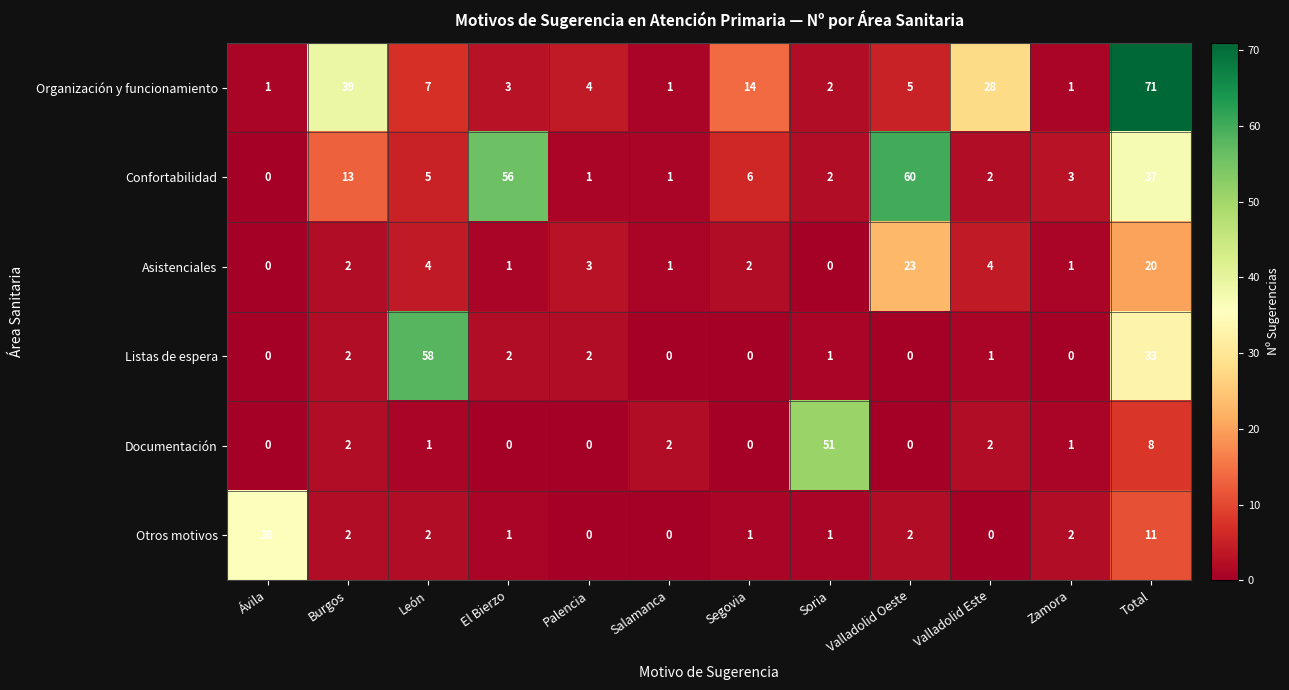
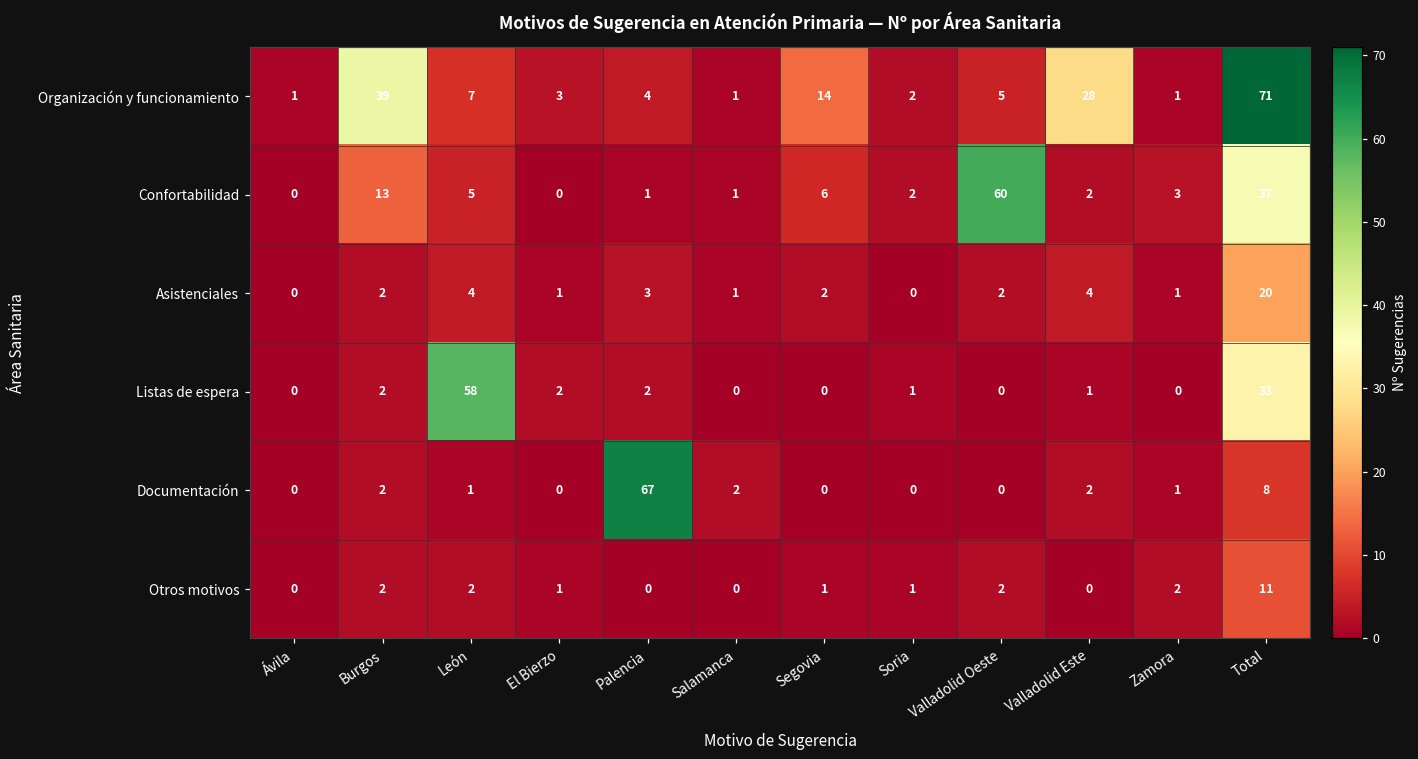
  {
    "Organización y funcionamiento": {
      "Ávila": 1,
      "Burgos": 39,
      "León": 7,
      "El Bierzo": 3,
      "Palencia": 4,
      "Salamanca": 1,
      "Segovia": 14,
      "Soria": 2,
      "Valladolid Oeste": 5,
      "Valladolid Este": 28,
      "Zamora": 1,
      "Total": 71
    },
    "Confortabilidad": {
      "Ávila": 0,
      "Burgos": 13,
      "León": 5,
-     "El Bierzo": 56,
+     "El Bierzo": 0,
      "Palencia": 1,
      "Salamanca": 1,
      "Segovia": 6,
      "Soria": 2,
      "Valladolid Oeste": 60,
      "Valladolid Este": 2,
      "Zamora": 3,
      "Total": 37
    },
    "Asistenciales": {
      "Ávila": 0,
      "Burgos": 2,
      "León": 4,
      "El Bierzo": 1,
      "Palencia": 3,
      "Salamanca": 1,
      "Segovia": 2,
      "Soria": 0,
-     "Valladolid Oeste": 23,
+     "Valladolid Oeste": 2,
      "Valladolid Este": 4,
      "Zamora": 1,
      "Total": 20
    },
    "Listas de espera": {
      "Ávila": 0,
      "Burgos": 2,
      "León": 58,
      "El Bierzo": 2,
      "Palencia": 2,
      "Salamanca": 0,
      "Segovia": 0,
      "Soria": 1,
      "Valladolid Oeste": 0,
      "Valladolid Este": 1,
      "Zamora": 0,
      "Total": 33
    },
    "Documentación": {
      "Ávila": 0,
      "Burgos": 2,
      "León": 1,
      "El Bierzo": 0,
-     "Palencia": 0,
+     "Palencia": 67,
      "Salamanca": 2,
      "Segovia": 0,
-     "Soria": 51,
+     "Soria": 0,
      "Valladolid Oeste": 0,
      "Valladolid Este": 2,
      "Zamora": 1,
      "Total": 8
    },
    "Otros motivos": {
-     "Ávila": 36,
+     "Ávila": 0,
      "Burgos": 2,
      "León": 2,
      "El Bierzo": 1,
      "Palencia": 0,
      "Salamanca": 0,
      "Segovia": 1,
      "Soria": 1,
      "Valladolid Oeste": 2,
      "Valladolid Este": 0,
      "Zamora": 2,
      "Total": 11
    }
  }
